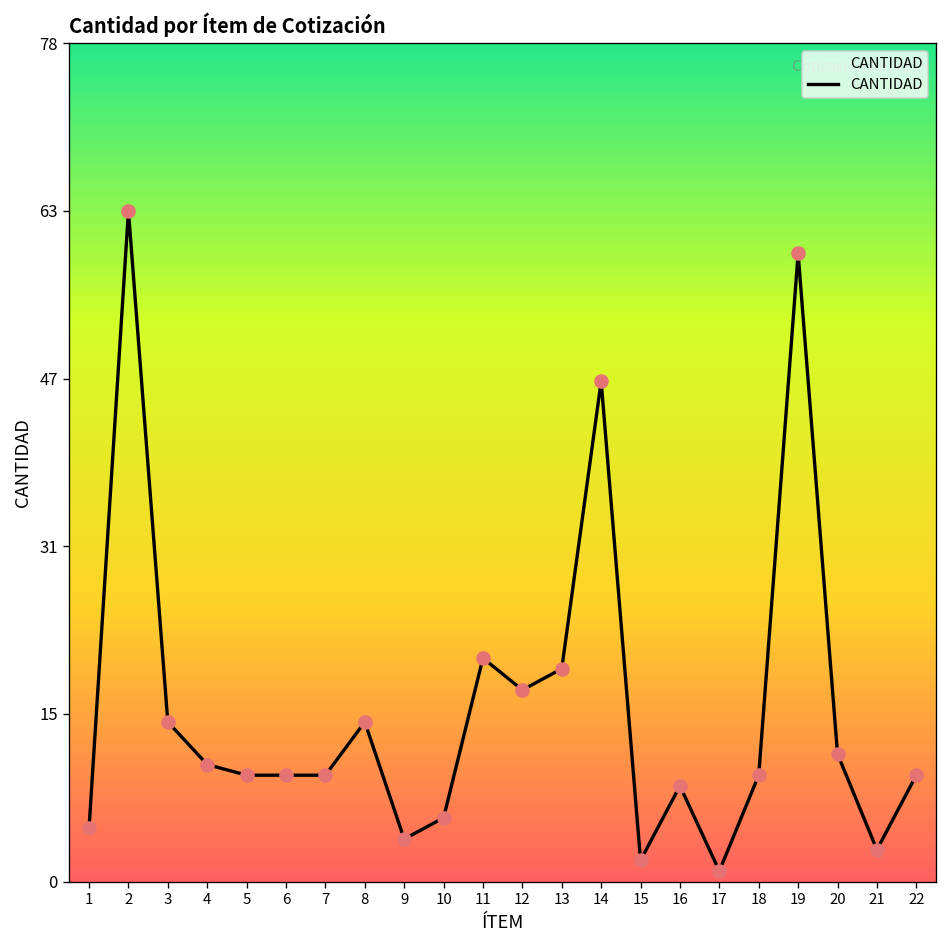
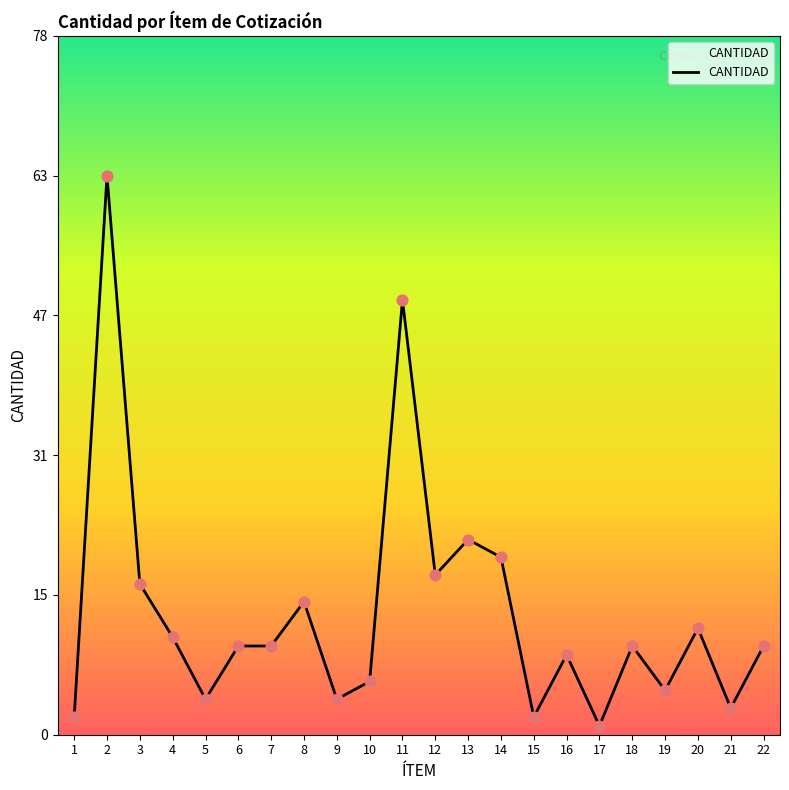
  {
-   "1": 5,
+   "1": 2,
    "2": 63,
-   "3": 15,
+   "3": 17,
    "4": 11,
-   "5": 10,
+   "5": 4,
    "6": 10,
    "7": 10,
    "8": 15,
    "9": 4,
    "10": 6,
-   "11": 21,
+   "11": 49,
    "12": 18,
-   "13": 20,
-   "14": 47,
+   "13": 22,
+   "14": 20,
    "15": 2,
    "16": 9,
    "17": 1,
    "18": 10,
-   "19": 59,
+   "19": 5,
    "20": 12,
    "21": 3,
    "22": 10
  }
